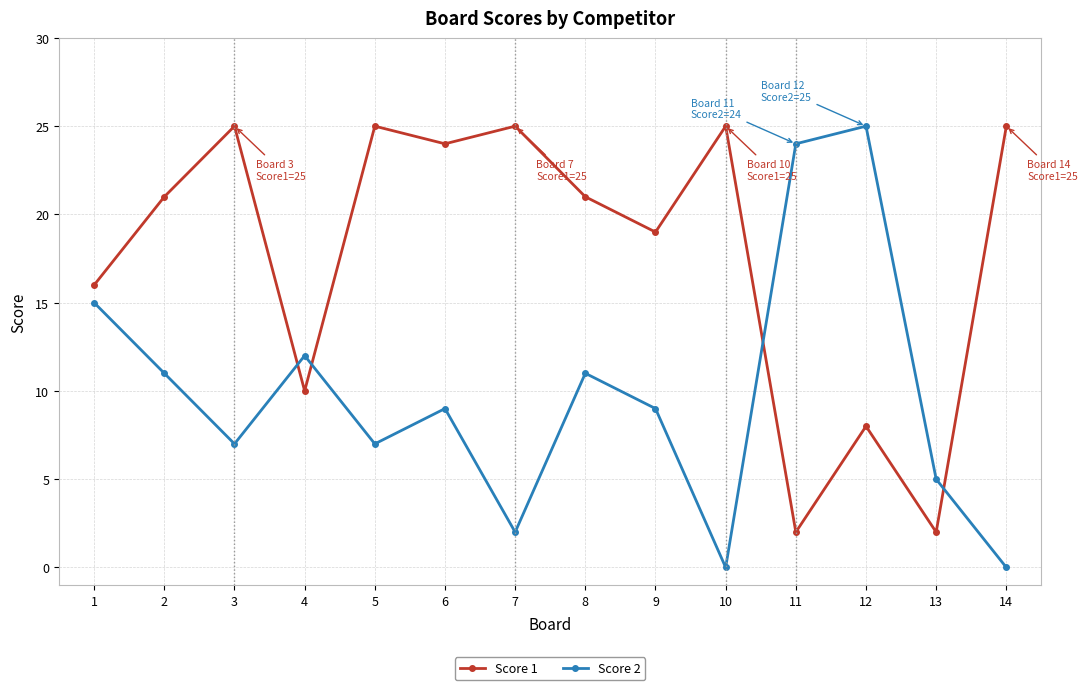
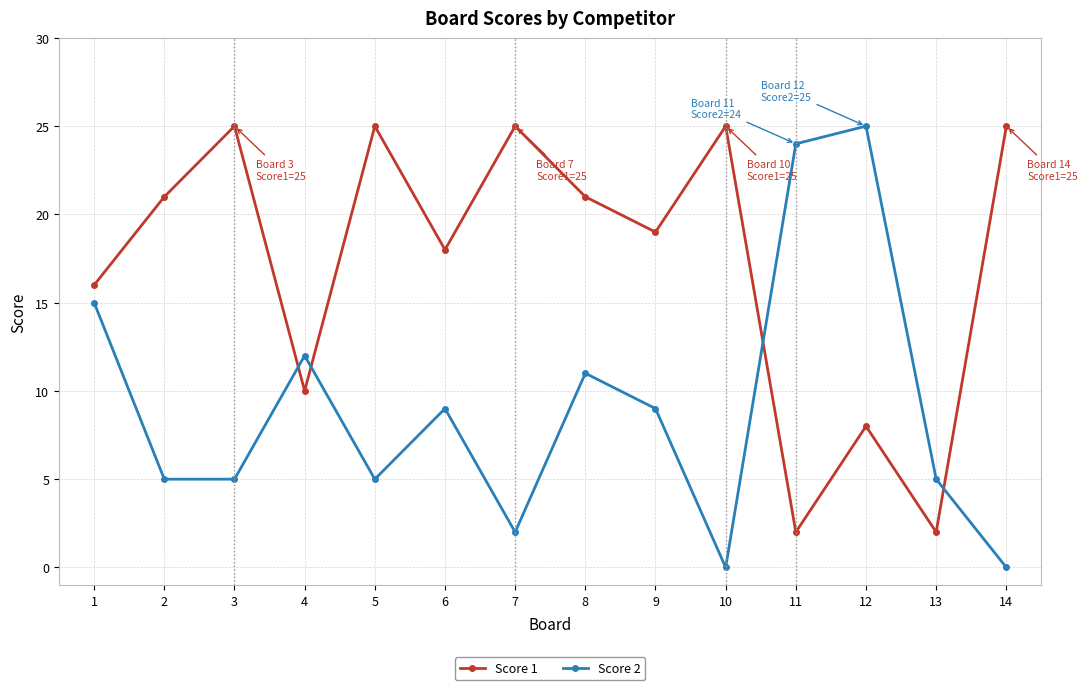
  {
    "Score 1": {
      "1": 16,
      "2": 21,
      "4": 10,
      "5": 25,
-     "6": 24,
+     "6": 18,
      "8": 21,
      "9": 19,
      "11": 2,
      "12": 8,
      "13": 2
    },
    "Score 2": {
      "1": 15,
-     "2": 11,
-     "3": 7,
+     "2": 5,
+     "3": 5,
      "4": 12,
-     "5": 7,
+     "5": 5,
      "6": 9,
      "7": 2,
      "8": 11,
      "9": 9,
      "10": 0,
      "13": 5,
      "14": 0
    }
  }
